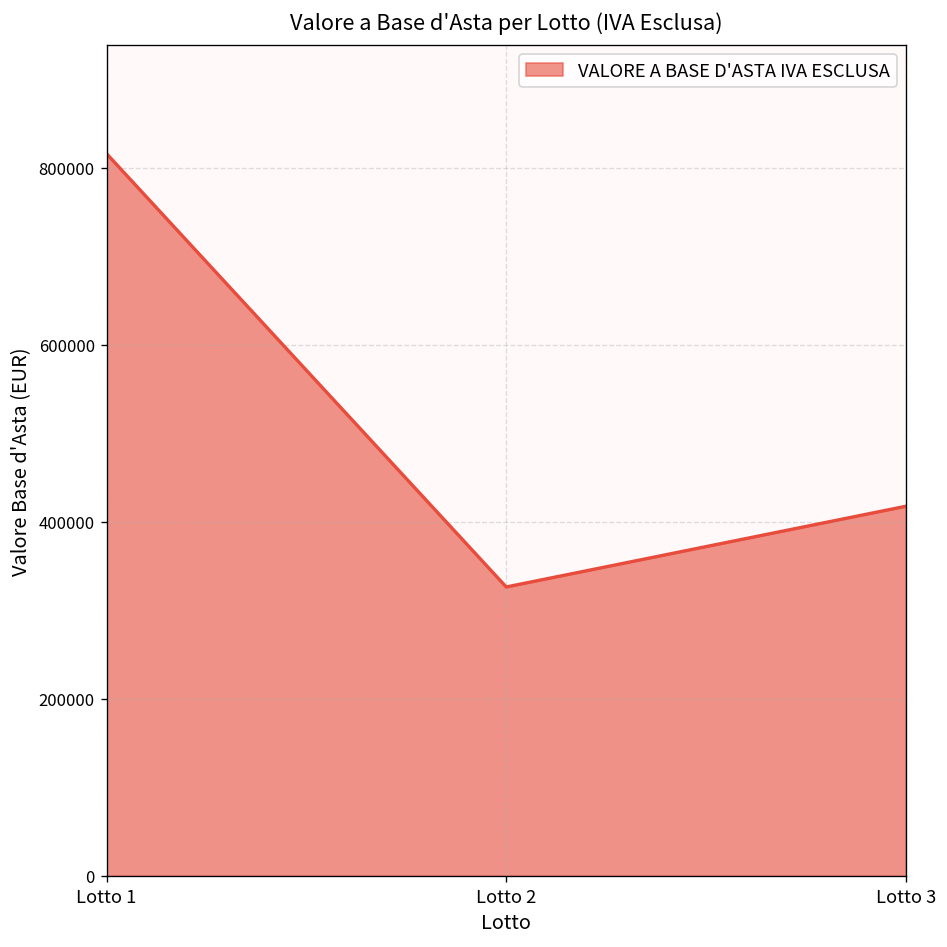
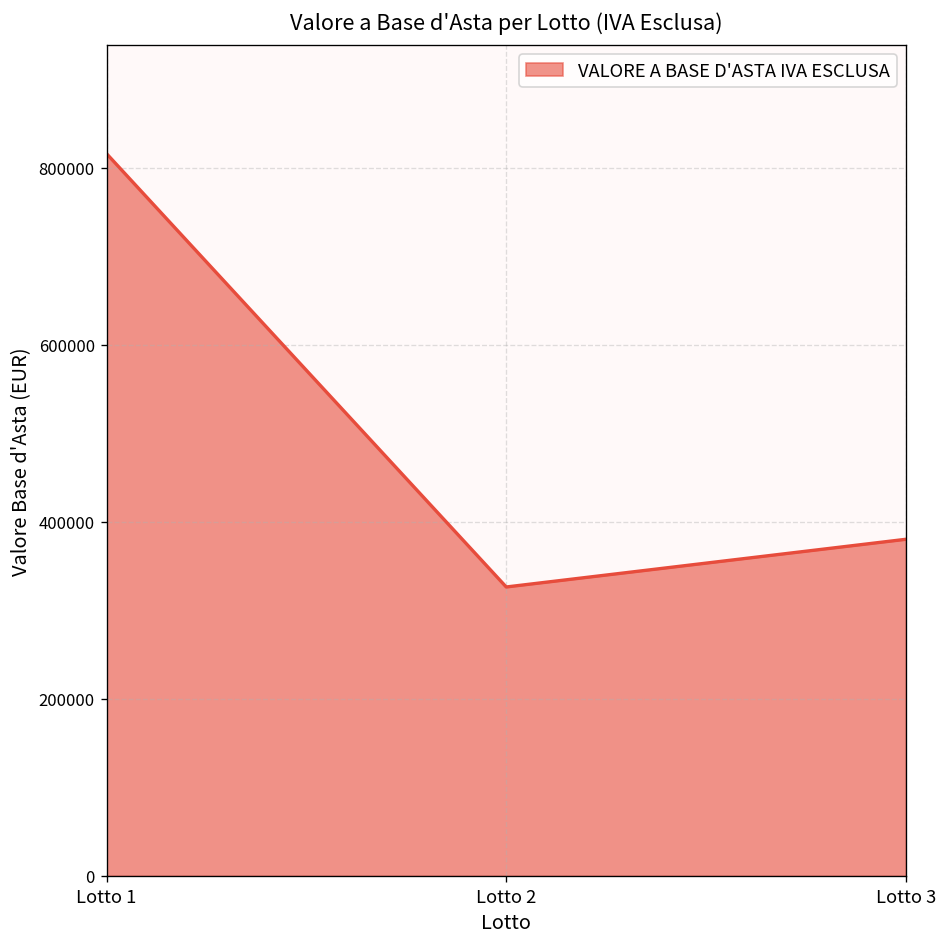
  {
    "Lotto 1": 820000,
    "Lotto 2": 330000,
-   "Lotto 3": 420000
+   "Lotto 3": 380000
  }
